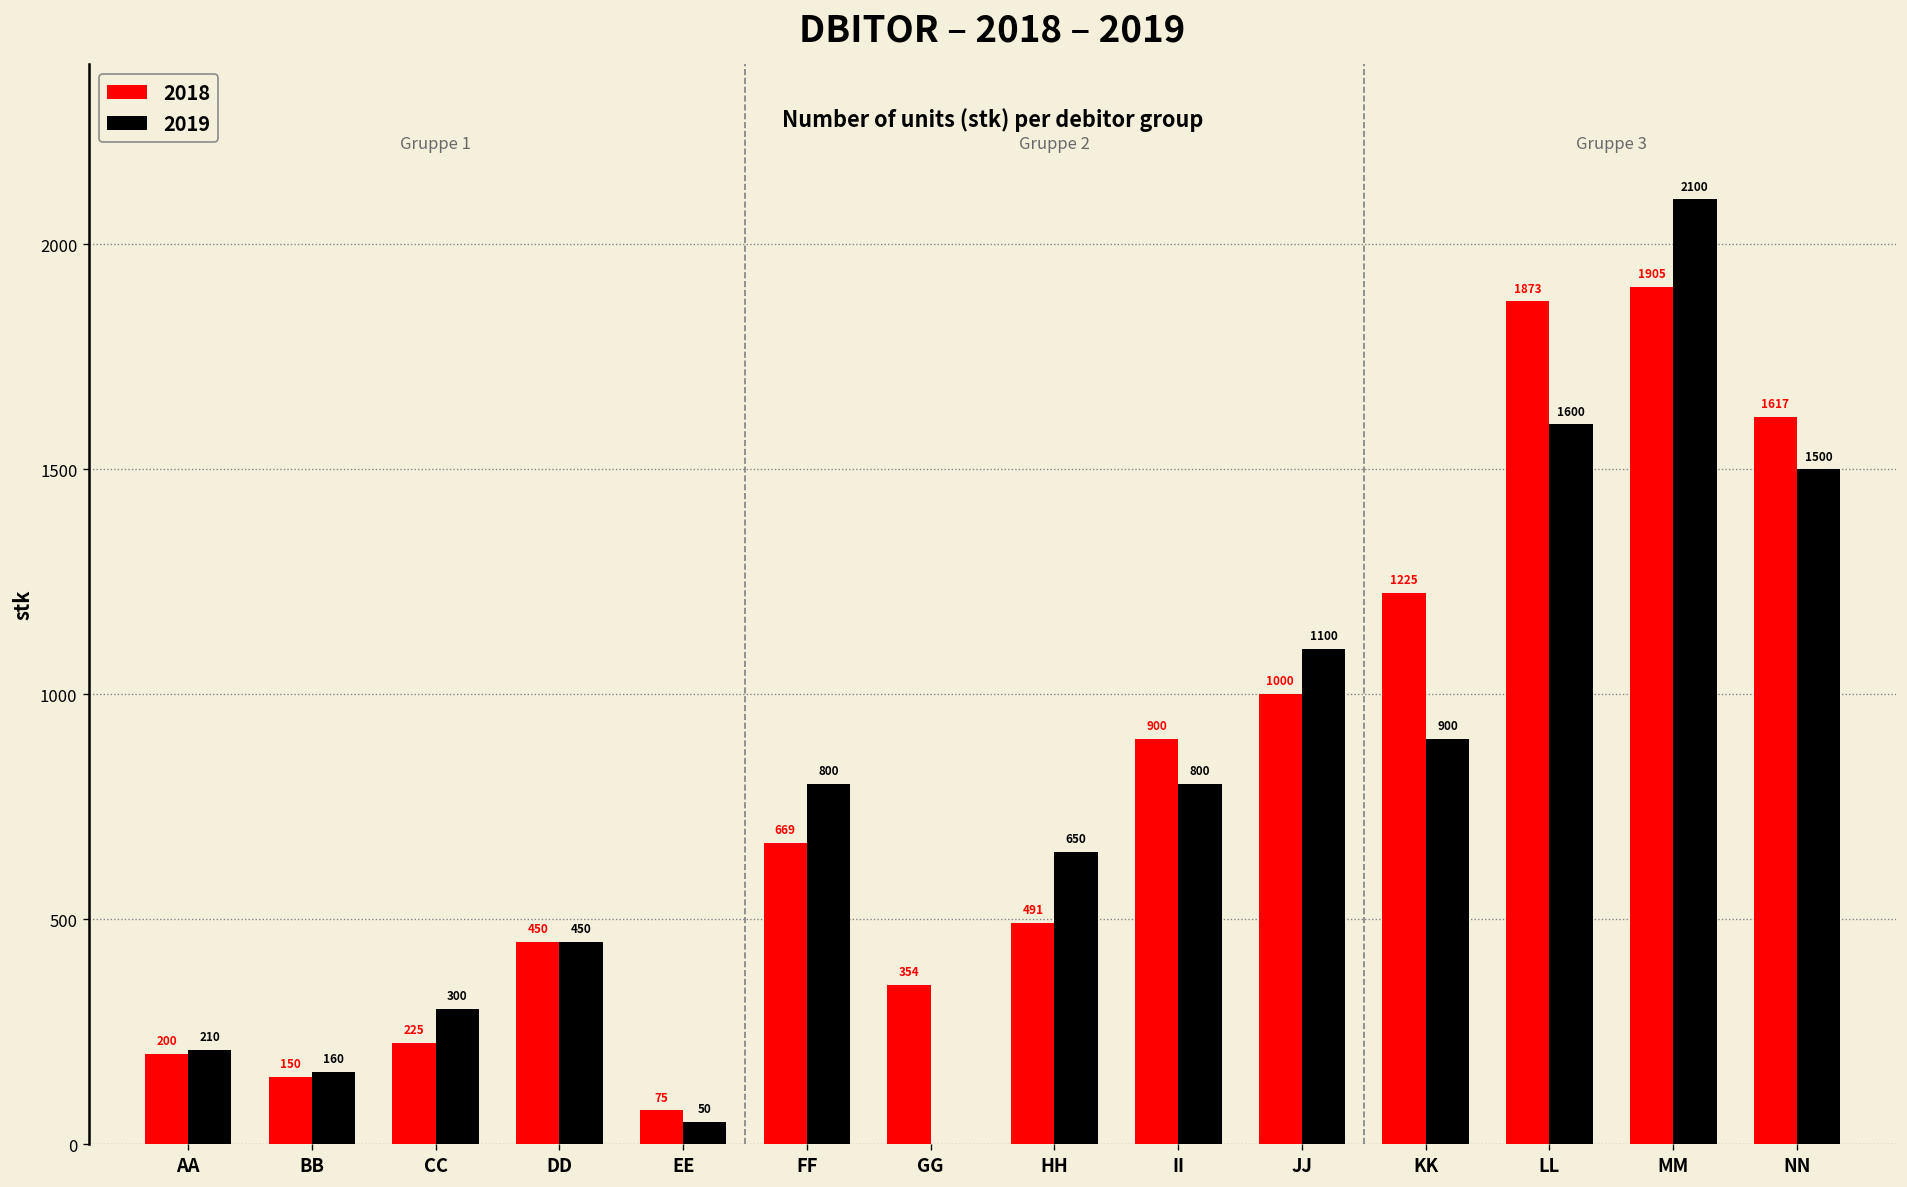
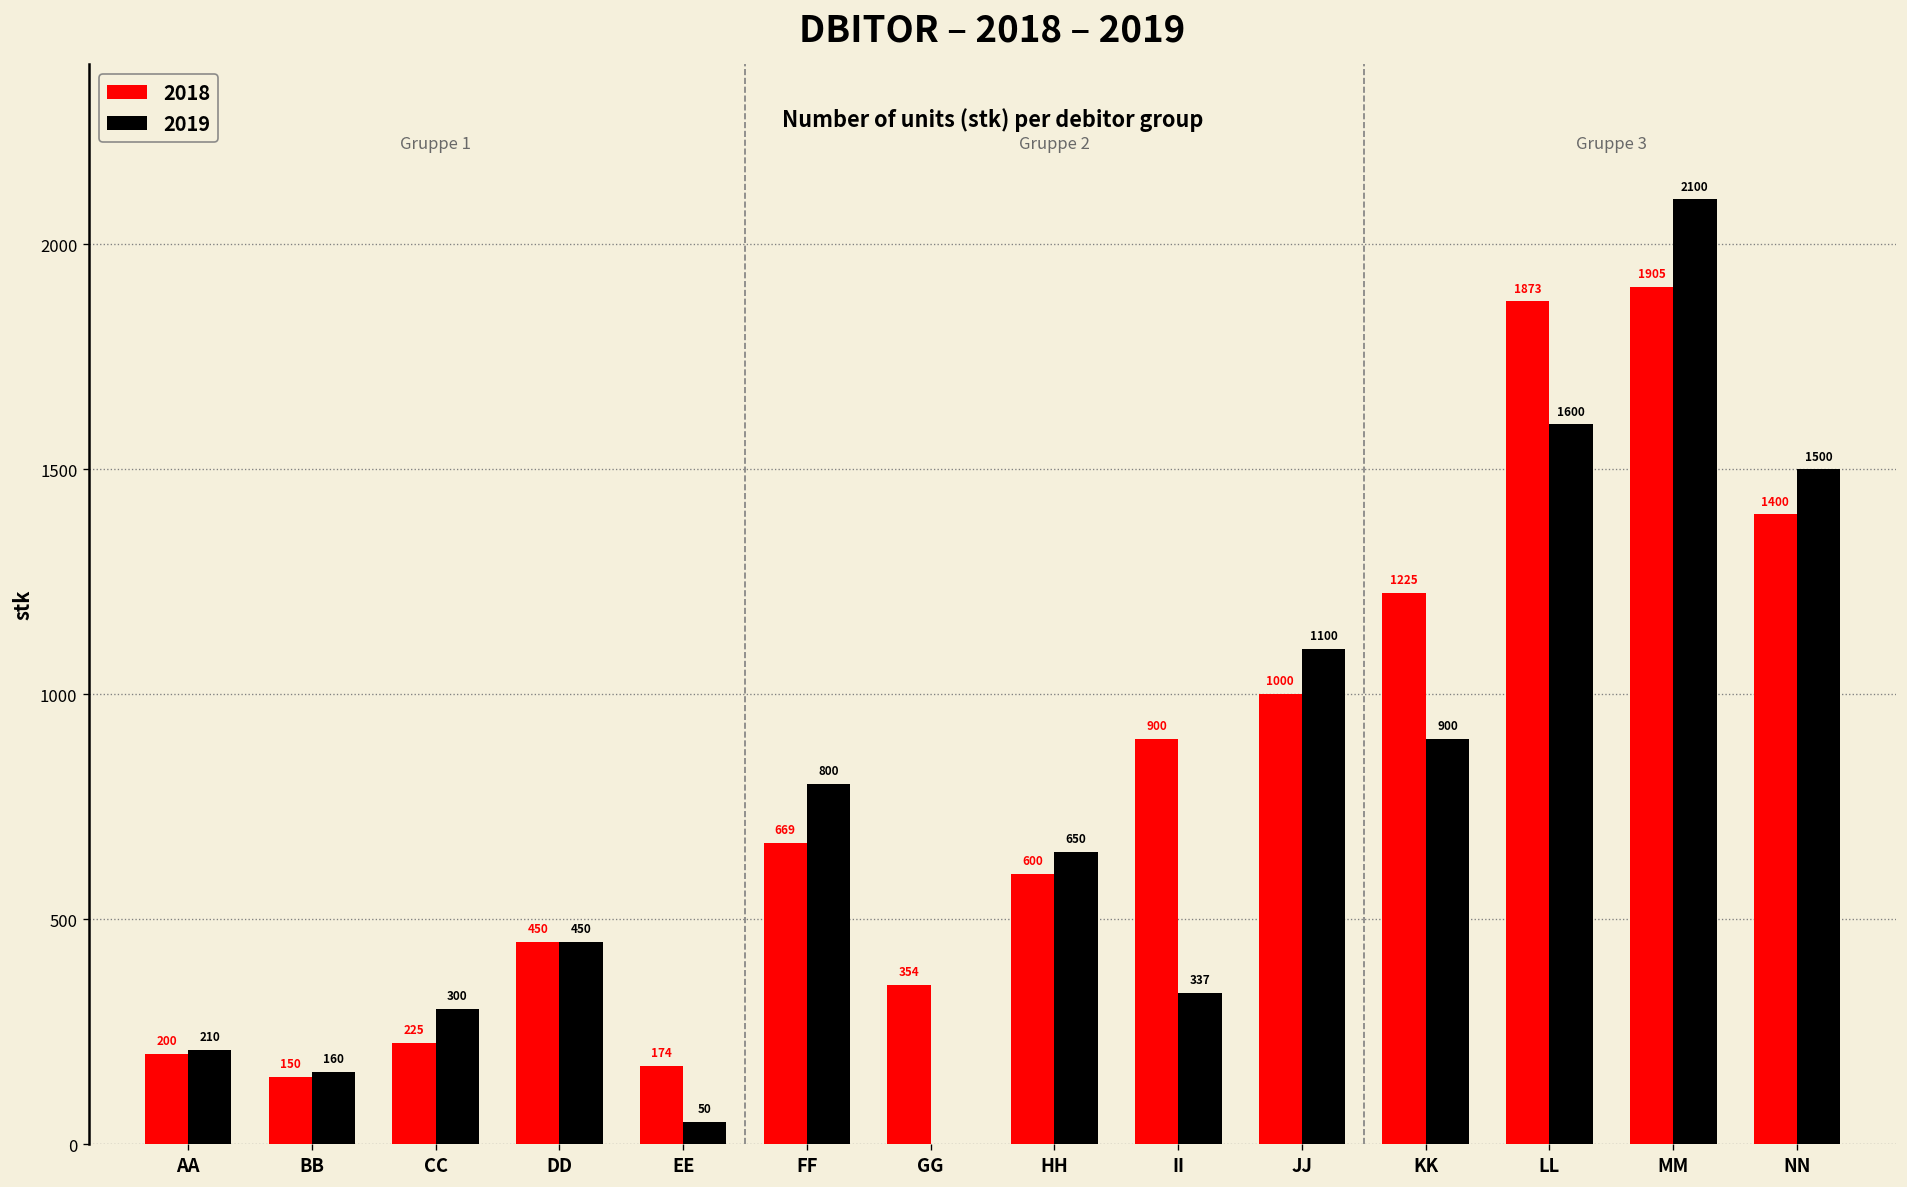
  {
    "2018": {
      "AA": 200,
      "BB": 150,
      "CC": 225,
      "DD": 450,
-     "EE": 75,
+     "EE": 174,
      "FF": 669,
      "GG": 354,
-     "HH": 491,
+     "HH": 600,
      "II": 900,
      "JJ": 1000,
      "KK": 1225,
      "LL": 1873,
      "MM": 1905,
-     "NN": 1617
+     "NN": 1400
    },
    "2019": {
      "AA": 210,
      "BB": 160,
      "CC": 300,
      "DD": 450,
      "EE": 50,
      "FF": 800,
      "HH": 650,
-     "II": 800,
+     "II": 337,
      "JJ": 1100,
      "KK": 900,
      "LL": 1600,
      "MM": 2100,
      "NN": 1500
    }
  }
